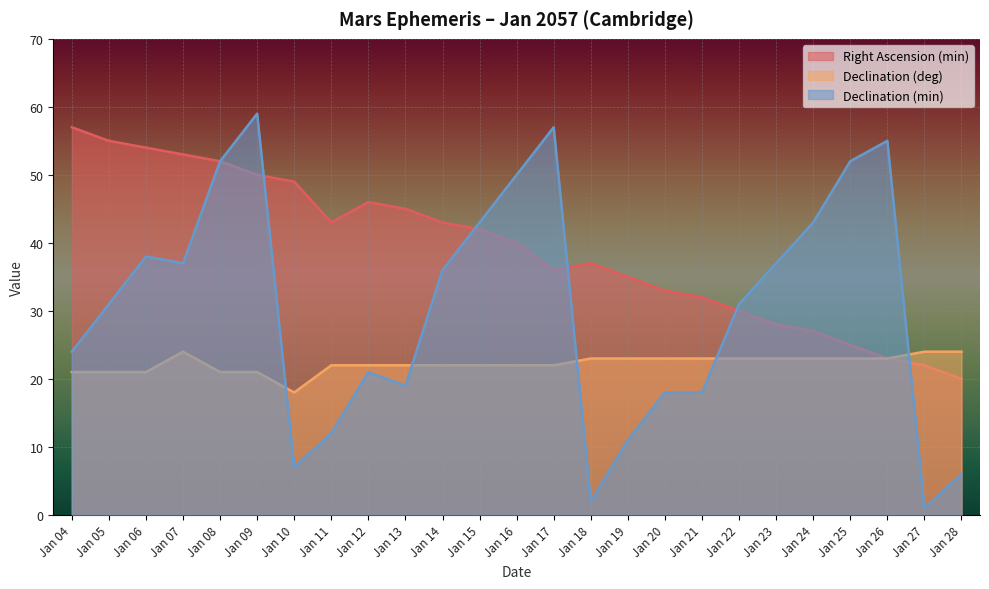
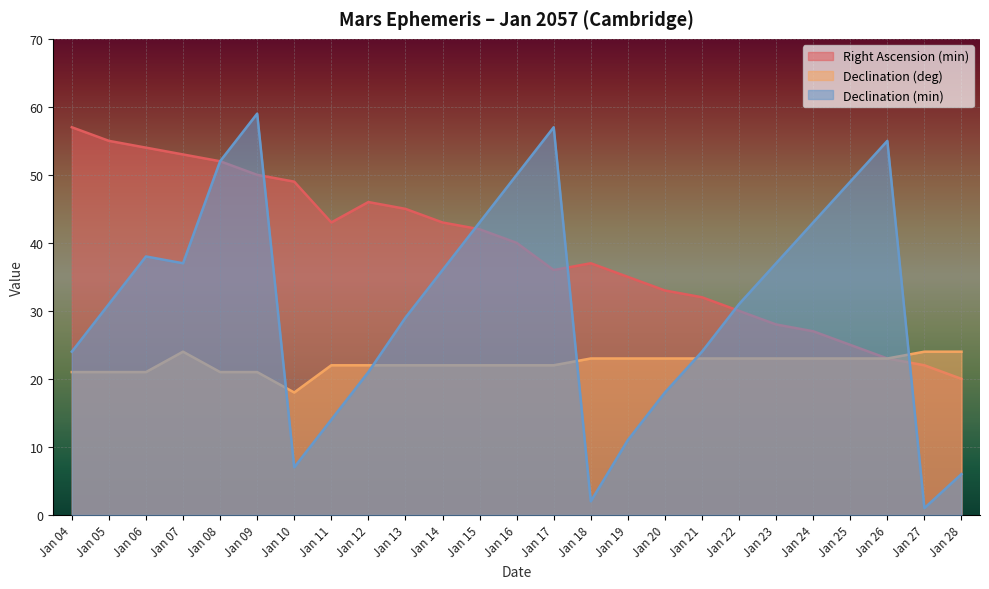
  {
    "Right Ascension (min)": {
      "Jan 04": 57,
      "Jan 05": 55,
      "Jan 06": 54,
      "Jan 07": 53,
      "Jan 09": 50,
      "Jan 10": 49,
      "Jan 11": 43,
      "Jan 12": 46,
      "Jan 13": 45,
      "Jan 14": 43,
      "Jan 15": 42,
      "Jan 16": 40,
      "Jan 17": 36,
      "Jan 18": 37,
      "Jan 19": 35,
      "Jan 20": 33,
      "Jan 21": 32,
      "Jan 22": 30,
      "Jan 23": 28,
      "Jan 24": 27,
      "Jan 25": 25,
      "Jan 27": 22,
      "Jan 28": 20
    },
    "Declination (deg)": {
      "Jan 04": 21,
      "Jan 05": 21,
      "Jan 06": 21,
      "Jan 07": 24,
      "Jan 08": 21,
      "Jan 09": 21,
      "Jan 10": 18,
      "Jan 11": 22,
      "Jan 12": 22,
      "Jan 13": 22,
      "Jan 14": 22,
      "Jan 15": 22,
      "Jan 16": 22,
      "Jan 17": 22,
      "Jan 18": 23,
      "Jan 19": 23,
      "Jan 20": 23,
      "Jan 21": 23,
      "Jan 22": 23,
      "Jan 23": 23,
      "Jan 24": 23,
      "Jan 25": 23,
      "Jan 27": 24,
      "Jan 28": 24
    },
    "Declination (min)": {
      "Jan 04": 24,
      "Jan 05": 31,
      "Jan 06": 38,
      "Jan 07": 37,
      "Jan 09": 59,
      "Jan 10": 7,
-     "Jan 11": 12,
+     "Jan 11": 14,
      "Jan 12": 21,
-     "Jan 13": 19,
+     "Jan 13": 29,
      "Jan 14": 36,
      "Jan 15": 43,
      "Jan 16": 50,
      "Jan 17": 57,
      "Jan 18": 2,
      "Jan 19": 11,
      "Jan 20": 18,
-     "Jan 21": 18,
+     "Jan 21": 24,
      "Jan 22": 31,
      "Jan 23": 37,
      "Jan 24": 43,
-     "Jan 25": 52,
+     "Jan 25": 49,
      "Jan 26": 55,
      "Jan 27": 1,
      "Jan 28": 6
    }
  }
